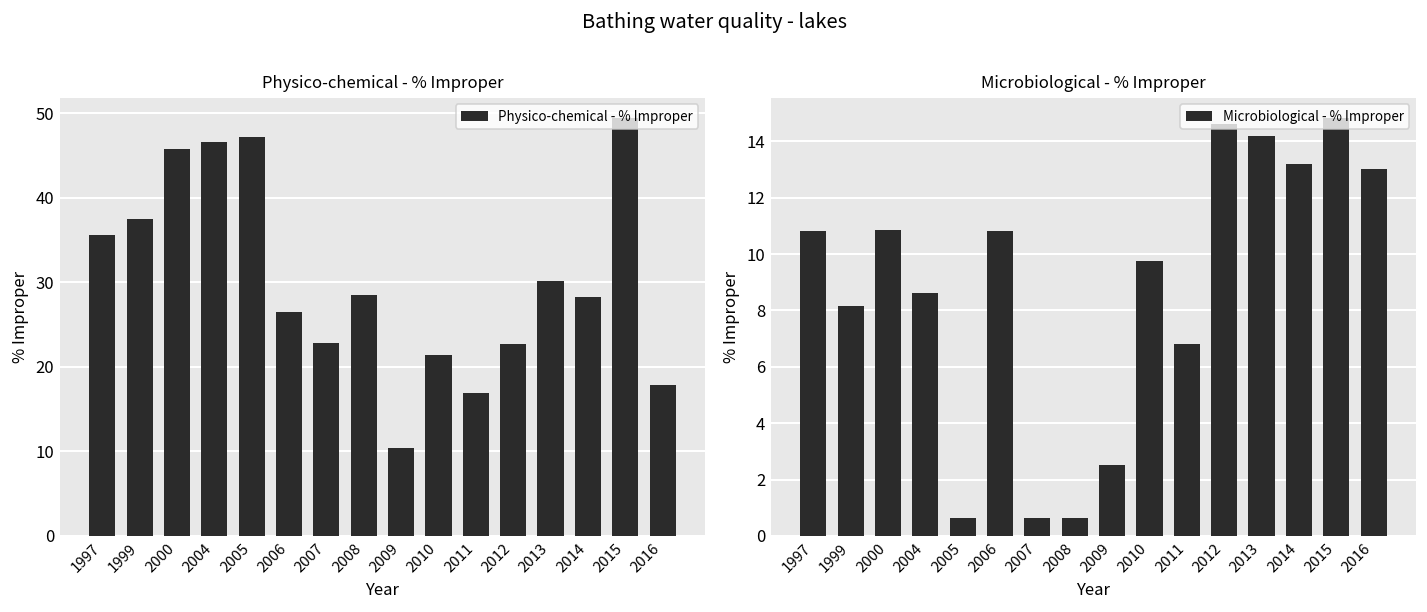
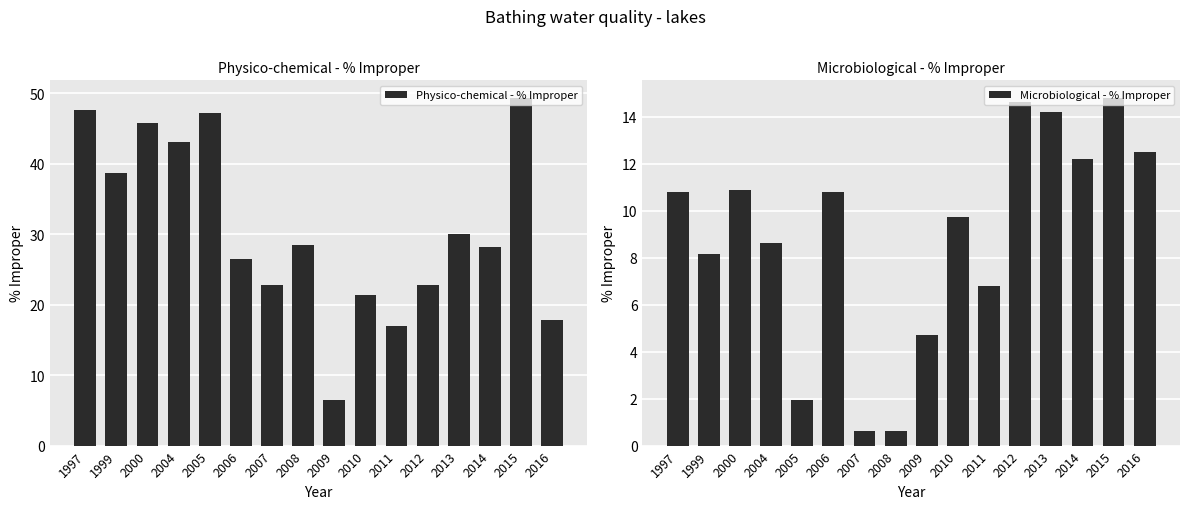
  {
    "Physico-chemical - % Improper": {
-     "1997": 36,
-     "1999": 37,
+     "1997": 48,
+     "1999": 39,
      "2000": 46,
-     "2004": 47,
+     "2004": 43,
      "2005": 47,
      "2006": 27,
      "2007": 23,
      "2008": 29,
-     "2009": 10,
+     "2009": 6,
      "2010": 21,
      "2011": 17,
      "2012": 23,
      "2013": 30,
      "2014": 28,
      "2016": 18
    },
    "Microbiological - % Improper": {
      "1997": 10.8,
      "1999": 8.2,
      "2000": 10.9,
      "2004": 8.6,
-     "2005": 0.6,
+     "2005": 1.9,
      "2006": 10.8,
      "2007": 0.6,
      "2008": 0.6,
-     "2009": 2.5,
+     "2009": 4.7,
      "2010": 9.8,
      "2011": 6.8,
      "2013": 14.2,
-     "2014": 13.2,
-     "2016": 13.0
+     "2014": 12.2,
+     "2016": 12.5
    }
  }
